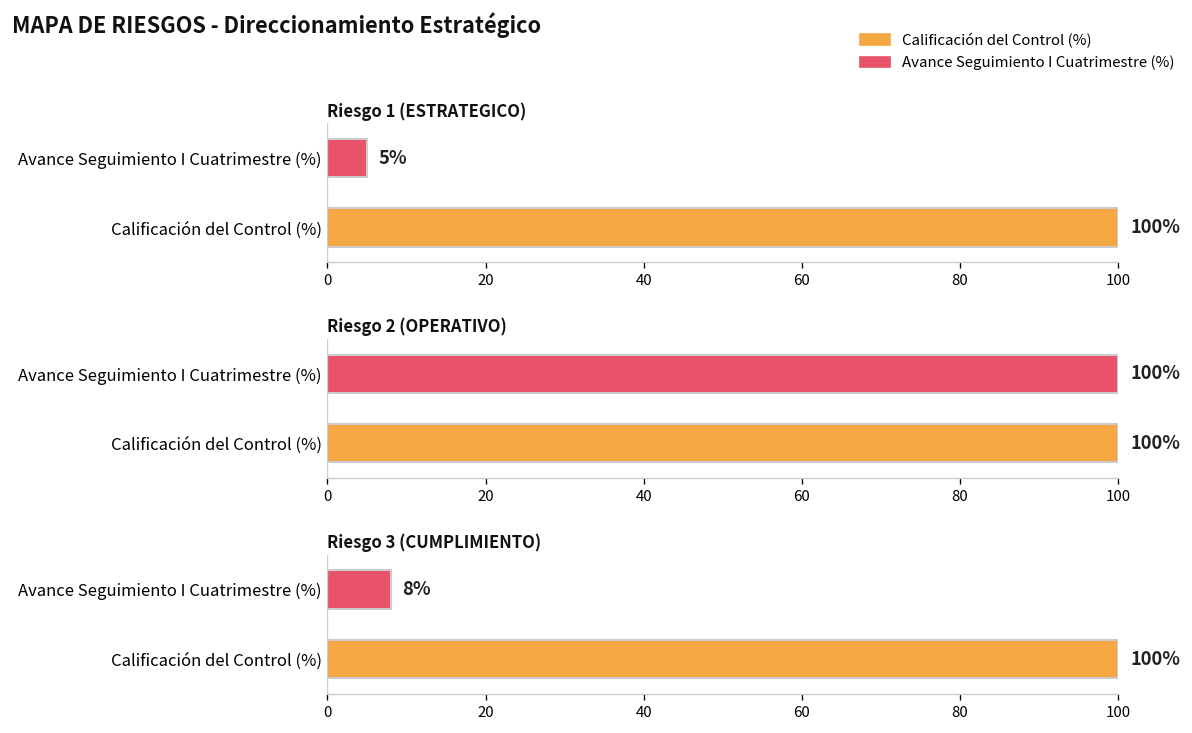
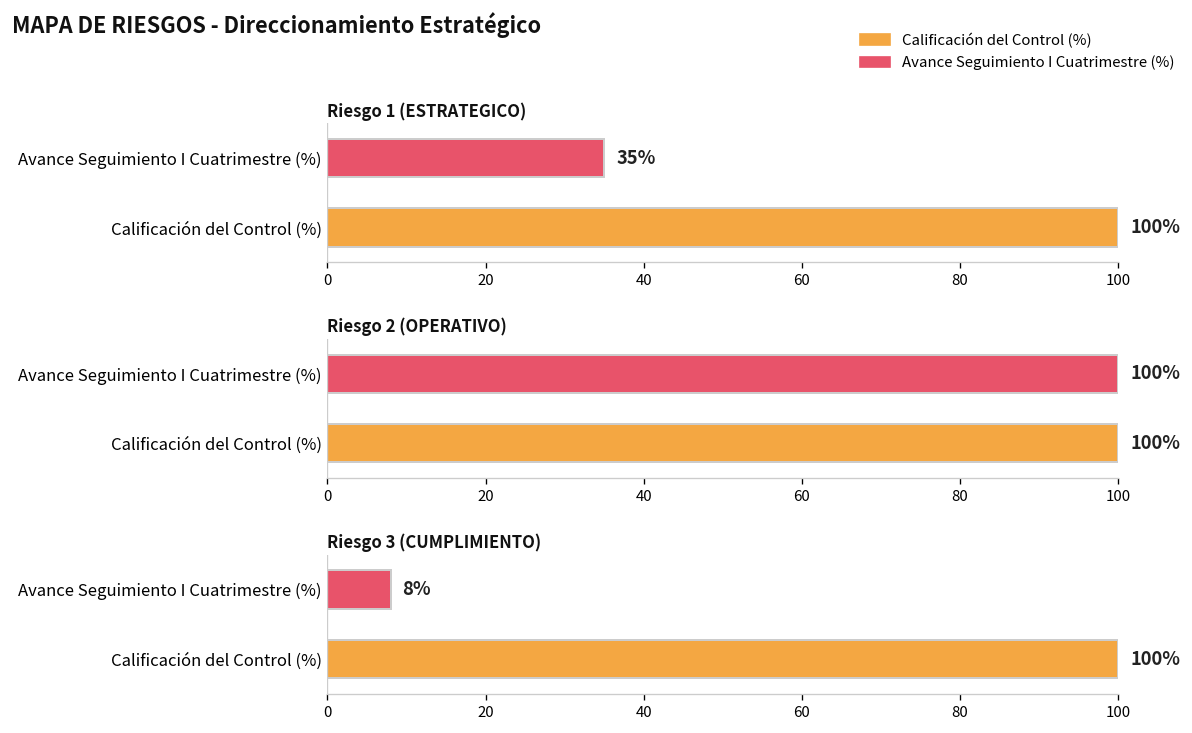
  {
    "Riesgo 1 (ESTRATEGICO)": {
-     "Avance Seguimiento I Cuatrimestre (%)": "5%",
+     "Avance Seguimiento I Cuatrimestre (%)": "35%",
      "Calificación del Control (%)": "100%"
    },
    "Riesgo 2 (OPERATIVO)": {
      "Avance Seguimiento I Cuatrimestre (%)": "100%",
      "Calificación del Control (%)": "100%"
    },
    "Riesgo 3 (CUMPLIMIENTO)": {
      "Avance Seguimiento I Cuatrimestre (%)": "8%",
      "Calificación del Control (%)": "100%"
    }
  }
